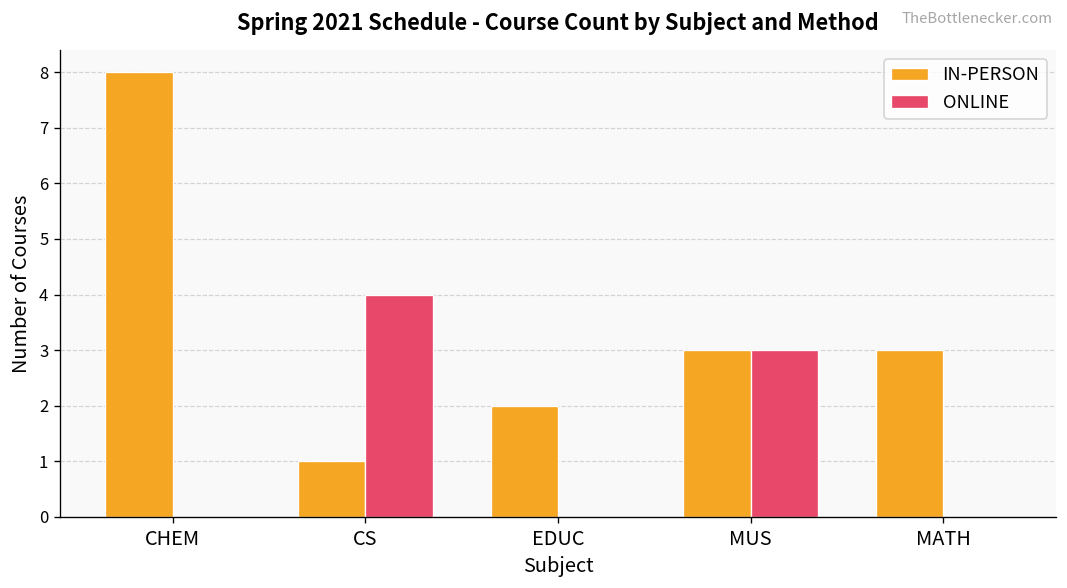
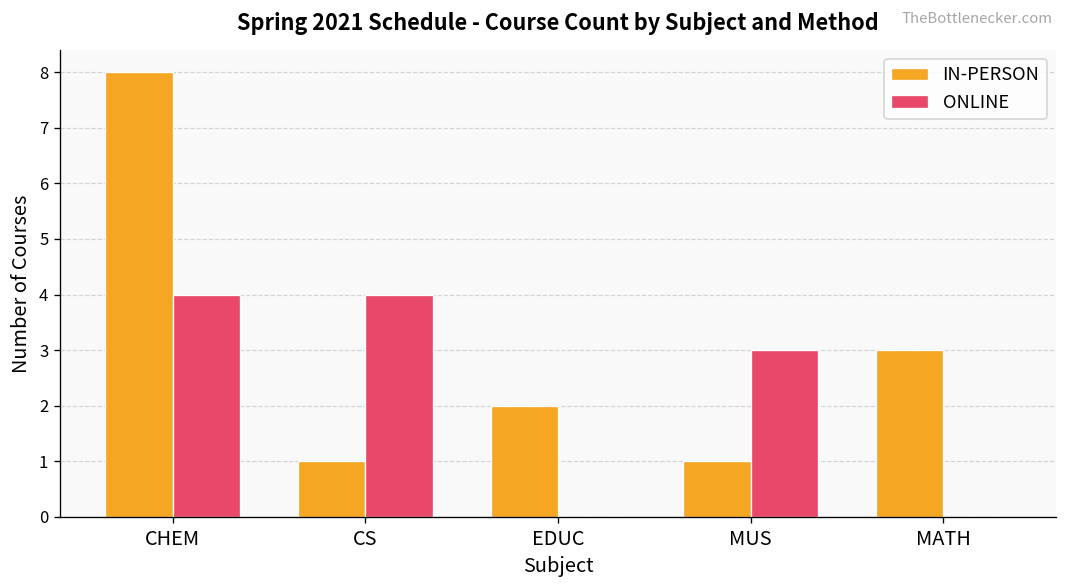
  {
    "IN-PERSON": {
      "CHEM": 8,
      "CS": 1,
      "EDUC": 2,
-     "MUS": 3,
+     "MUS": 1,
      "MATH": 3
    },
    "ONLINE": {
-     "CHEM": 0,
+     "CHEM": 4,
      "CS": 4,
      "EDUC": 0,
      "MUS": 3,
      "MATH": 0
    }
  }
